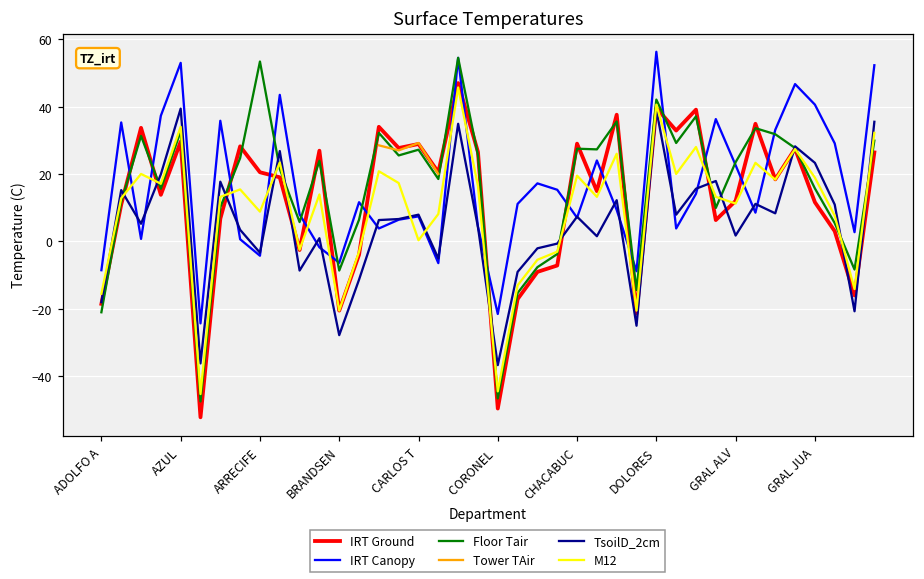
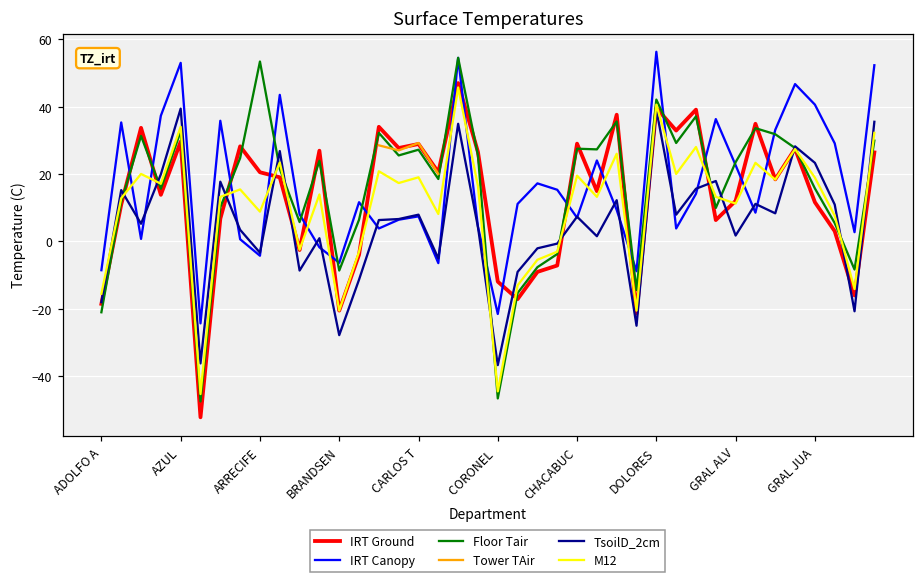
  {
    "IRT Ground": {
      "AZUL": 30,
      "ARRECIFE": 21,
-     "CORONEL": -50,
+     "CORONEL": -12,
      "CHACABUC": 29,
      "GRAL JUA": 12
    },
    "IRT Canopy": {
      "ADOLFO A": -9,
      "AZUL": 53,
      "ARRECIFE": -4,
      "BRANDSEN": -6,
      "CORONEL": -22,
      "DOLORES": 56,
      "GRAL ALV": 23,
      "GRAL JUA": 41
    },
    "Floor Tair": {
      "ADOLFO A": -21,
      "AZUL": 33,
      "ARRECIFE": 53,
      "BRANDSEN": -9,
      "CARLOS T": 27,
      "CORONEL": -47,
      "CHACABUC": 28,
      "DOLORES": 42,
      "GRAL ALV": 24,
      "GRAL JUA": 16
    },
    "Tower TAir": {
      "ADOLFO A": 6,
      "ARRECIFE": 22,
      "CHACABUC": 30
    },
    "TsoilD_2cm": {
      "AZUL": 39,
      "ARRECIFE": -3,
      "BRANDSEN": -28,
      "CORONEL": -37,
      "GRAL ALV": 2,
      "GRAL JUA": 23
    },
    "M12": {
      "ADOLFO A": -16,
      "AZUL": 34,
      "ARRECIFE": 9,
-     "CARLOS T": 0,
+     "CARLOS T": 19,
      "CORONEL": -45,
      "CHACABUC": 20,
      "DOLORES": 41,
      "GRAL JUA": 19
    }
  }
